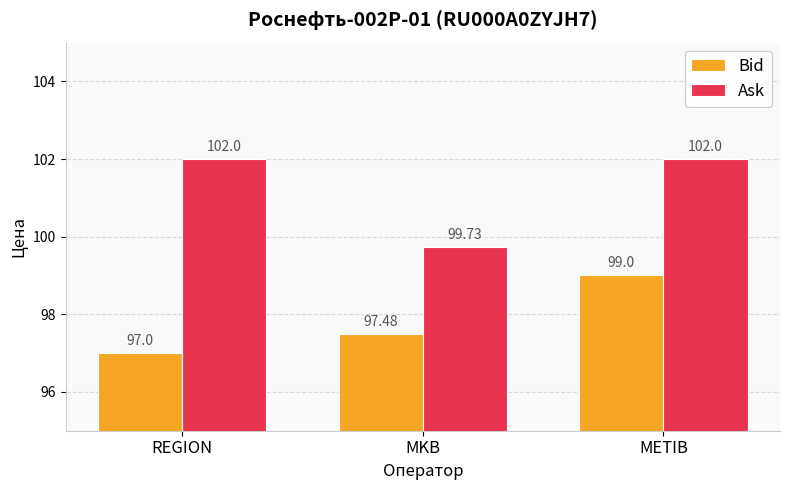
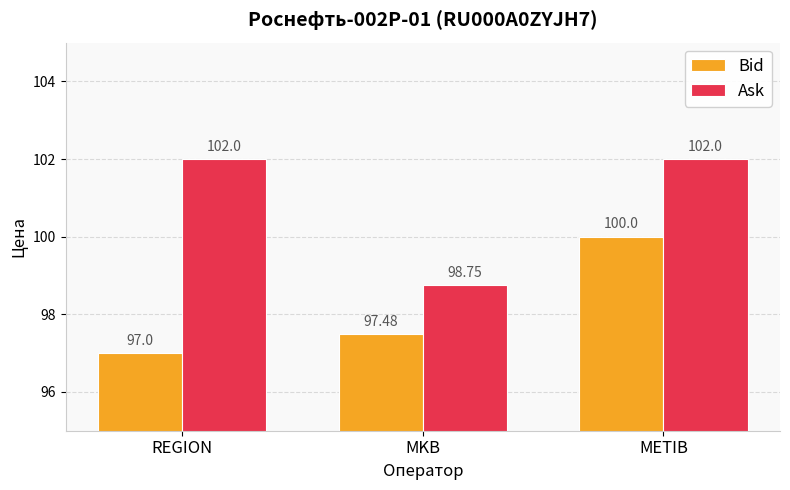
  {
    "Bid": {
      "REGION": 97.0,
      "MKB": 97.48,
-     "METIB": 99.0
+     "METIB": 100.0
    },
    "Ask": {
      "REGION": 102.0,
-     "MKB": 99.73,
+     "MKB": 98.75,
      "METIB": 102.0
    }
  }
